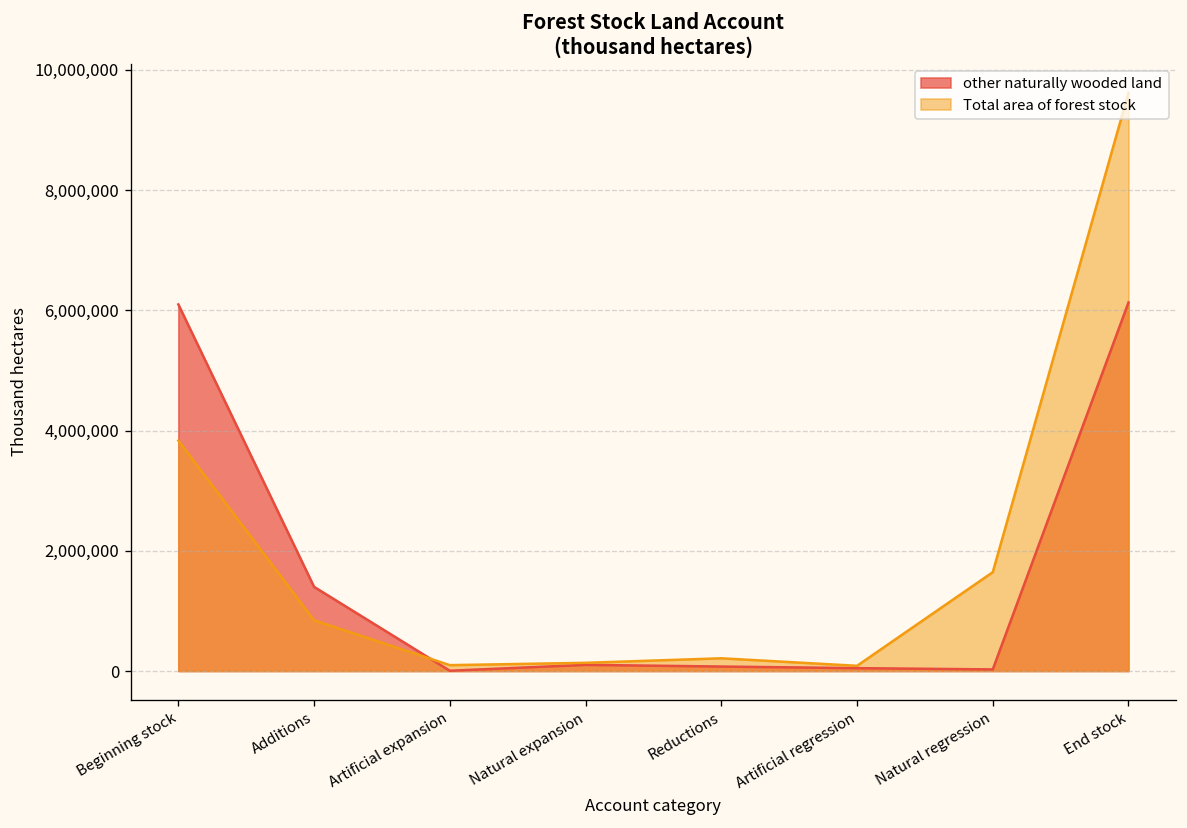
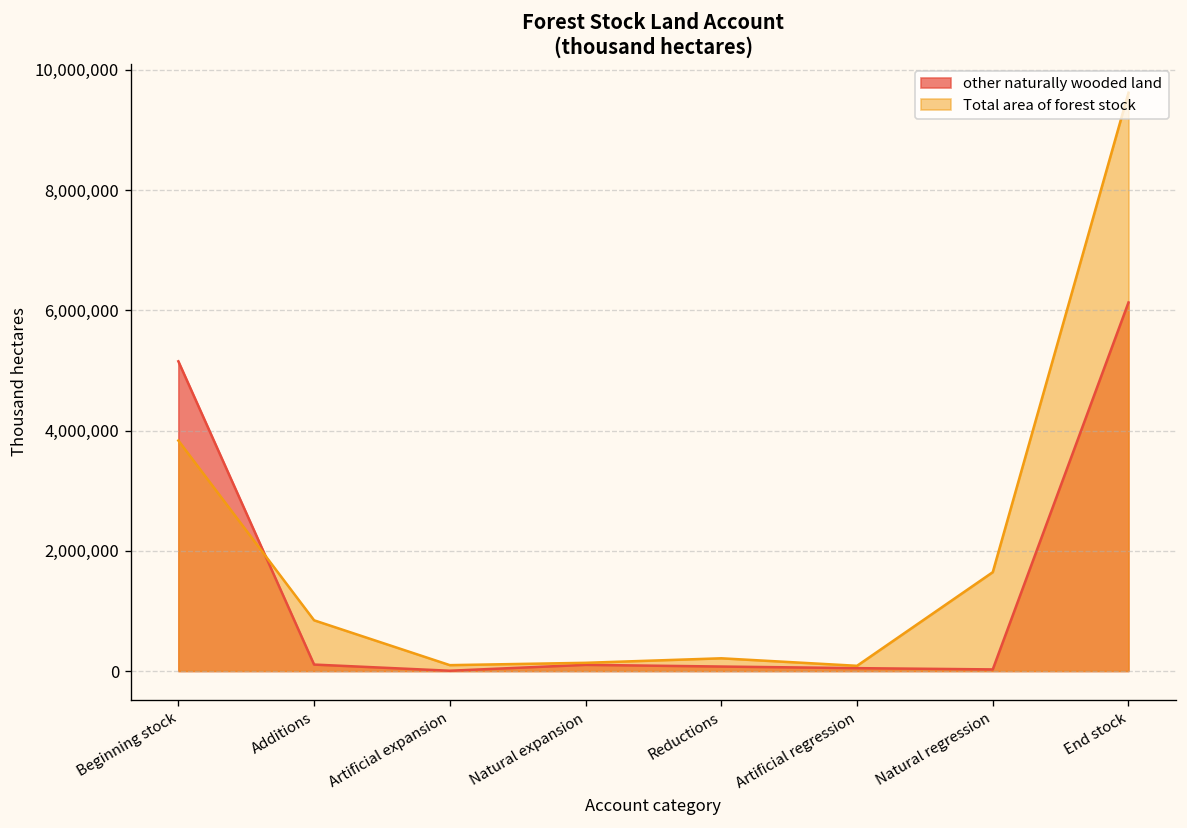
  {
    "other naturally wooded land": {
-     "Beginning stock": "6,100,000",
-     "Additions": "1,400,000",
+     "Beginning stock": "5,200,000",
+     "Additions": "100,000",
      "Artificial expansion": "0",
      "Reductions": "100,000",
      "Natural regression": "0",
      "End stock": "6,100,000"
    },
    "Total area of forest stock": {
      "Beginning stock": "3,800,000",
      "Additions": "800,000",
      "Artificial expansion": "100,000",
      "Reductions": "200,000",
      "Natural regression": "1,600,000"
    }
  }
